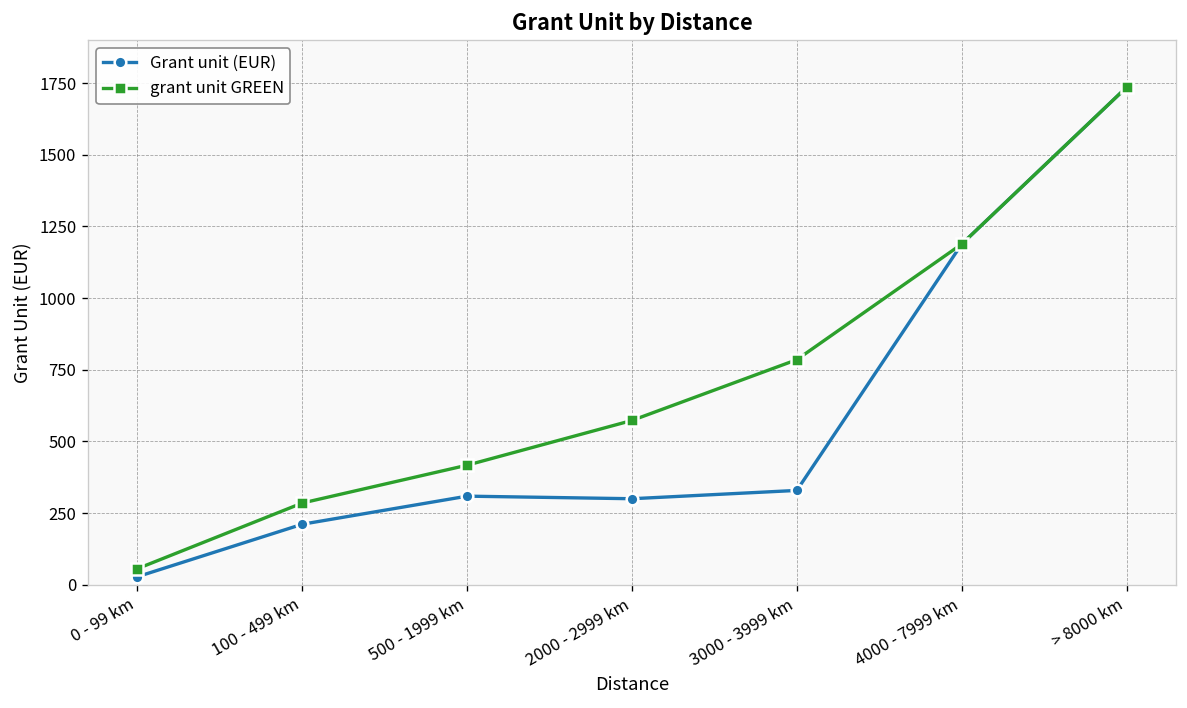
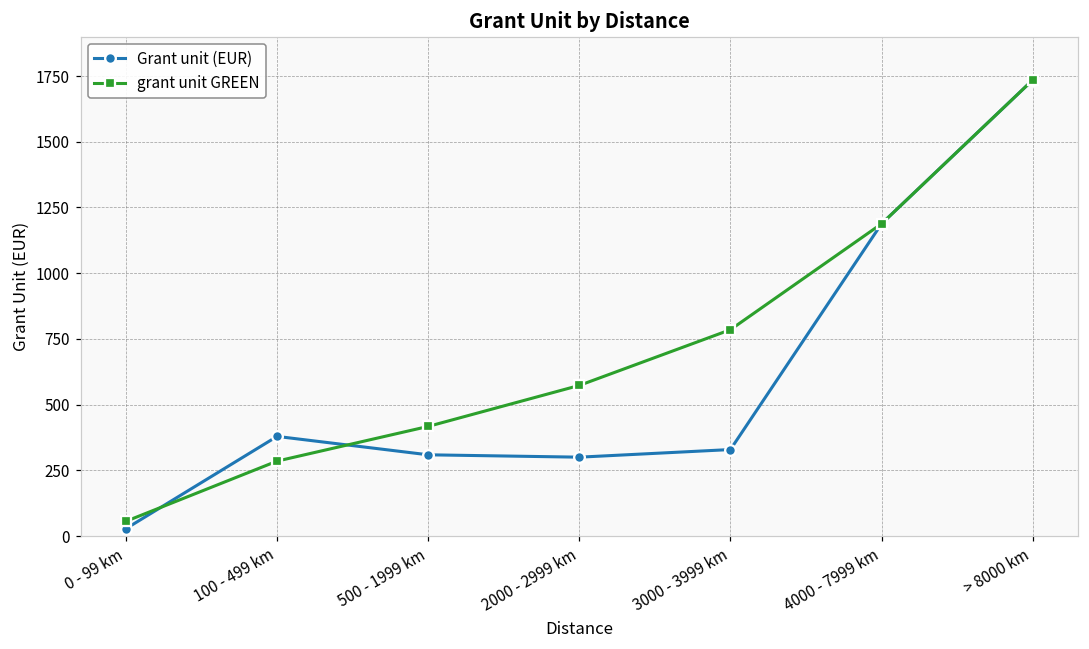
  {
    "Grant unit (EUR)": {
      "0 - 99 km": 30,
-     "100 - 499 km": 210,
+     "100 - 499 km": 380,
      "500 - 1999 km": 310,
      "2000 - 2999 km": 300,
      "3000 - 3999 km": 330
    },
    "grant unit GREEN": {
      "0 - 99 km": 60,
      "100 - 499 km": 290,
      "500 - 1999 km": 420,
      "2000 - 2999 km": 570,
      "3000 - 3999 km": 790
    }
  }
